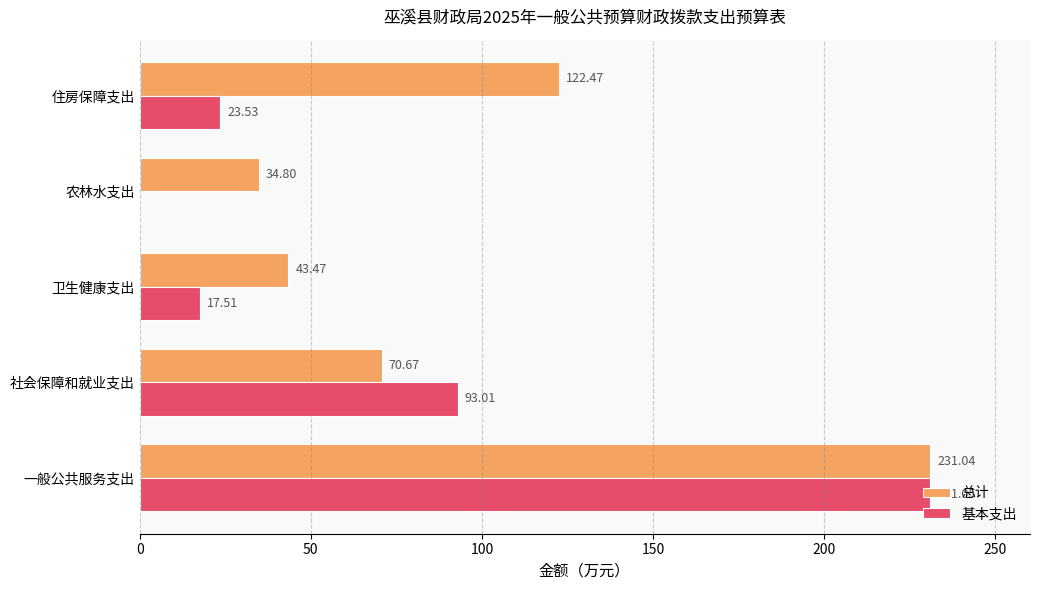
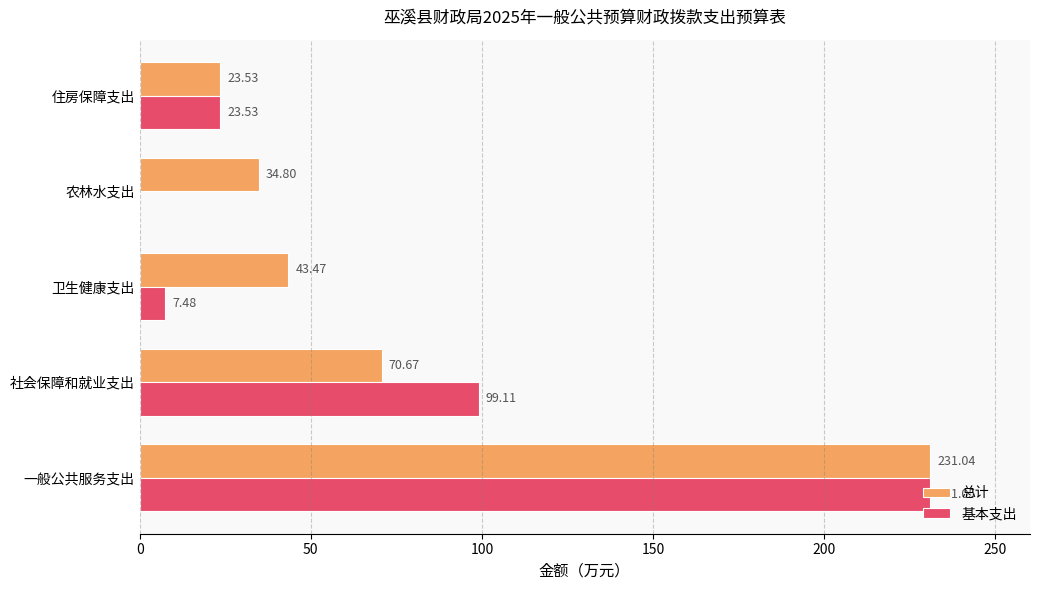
  {
    "总计": {
-     "住房保障支出": 122.47,
+     "住房保障支出": 23.53,
      "农林水支出": 34.80,
      "卫生健康支出": 43.47,
      "社会保障和就业支出": 70.67,
      "一般公共服务支出": 231.04
    },
    "基本支出": {
      "住房保障支出": 23.53,
-     "卫生健康支出": 17.51,
-     "社会保障和就业支出": 93.01,
+     "卫生健康支出": 7.48,
+     "社会保障和就业支出": 99.11,
      "一般公共服务支出": 231.05
    }
  }
